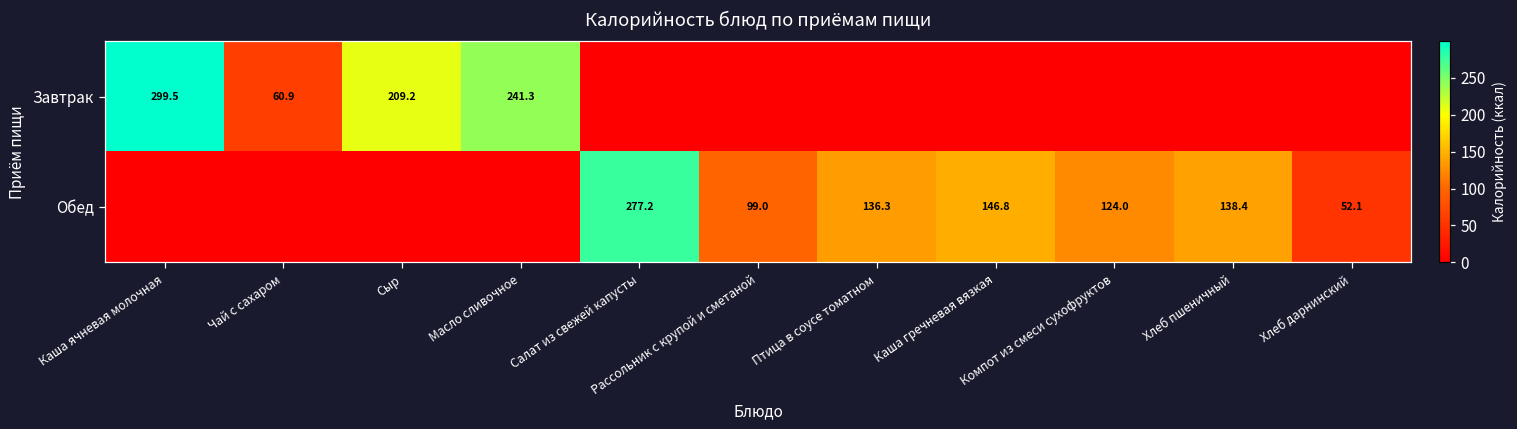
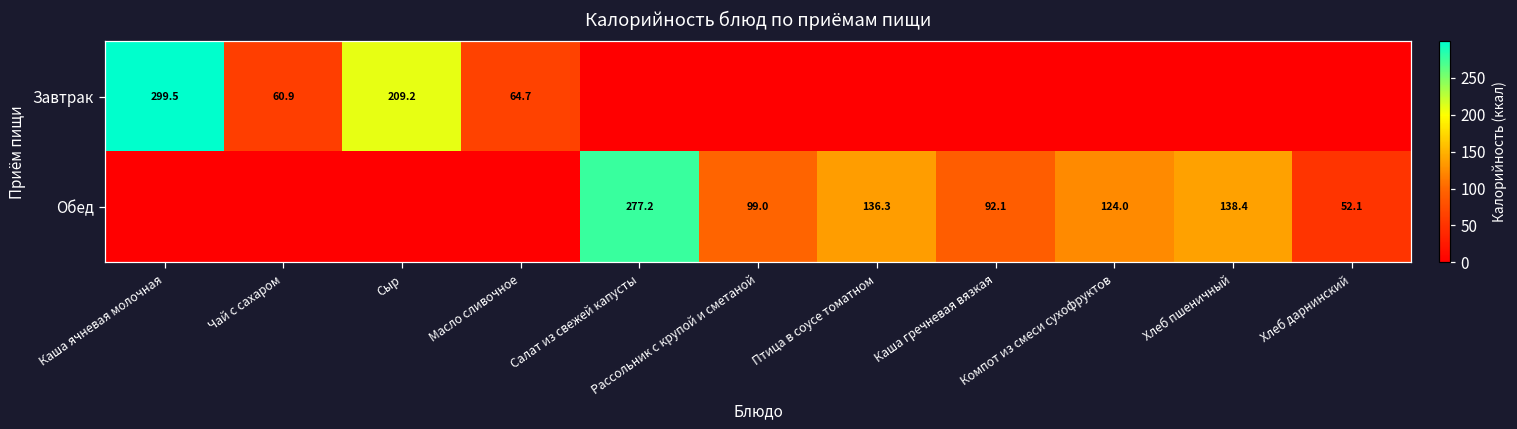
  {
    "Завтрак": {
      "Каша ячневая молочная": 299.5,
      "Чай с сахаром": 60.9,
      "Сыр": 209.2,
-     "Масло сливочное": 241.3
+     "Масло сливочное": 64.7
    },
    "Обед": {
      "Салат из свежей капусты": 277.2,
      "Рассольник с крупой и сметаной": 99.0,
      "Птица в соусе томатном": 136.3,
-     "Каша гречневая вязкая": 146.8,
+     "Каша гречневая вязкая": 92.1,
      "Компот из смеси сухофруктов": 124.0,
      "Хлеб пшеничный": 138.4,
      "Хлеб дарнинский": 52.1
    }
  }
